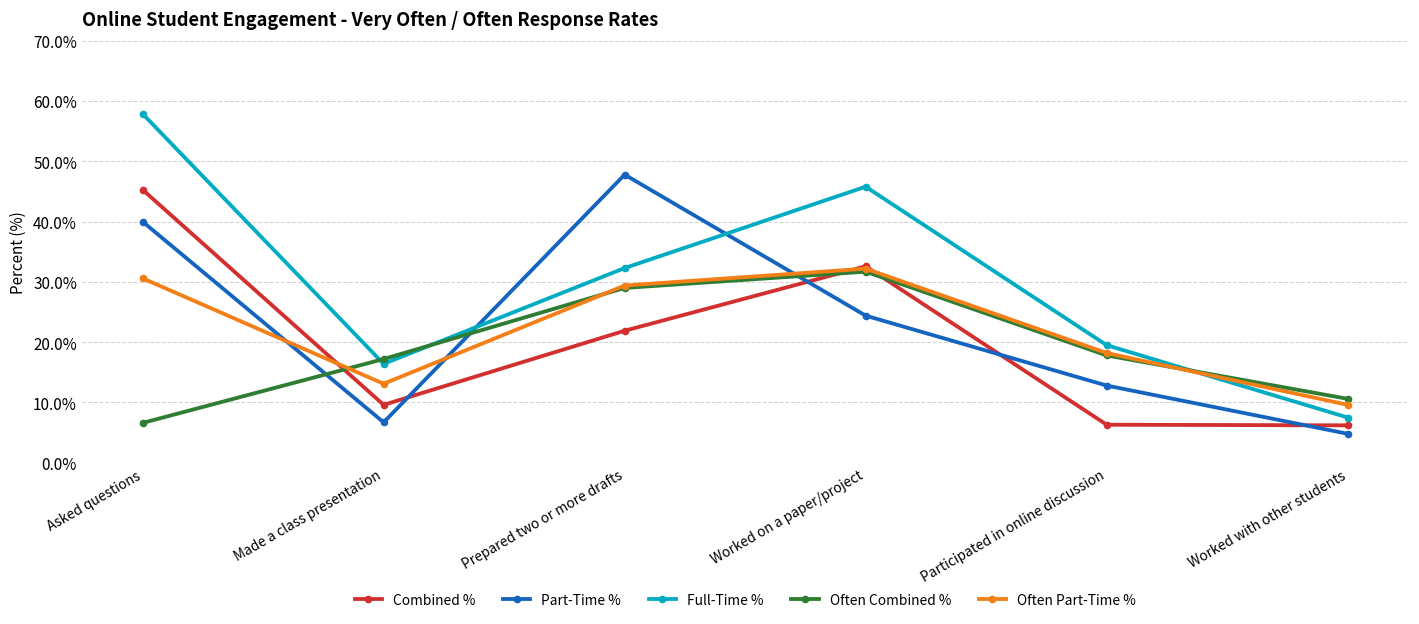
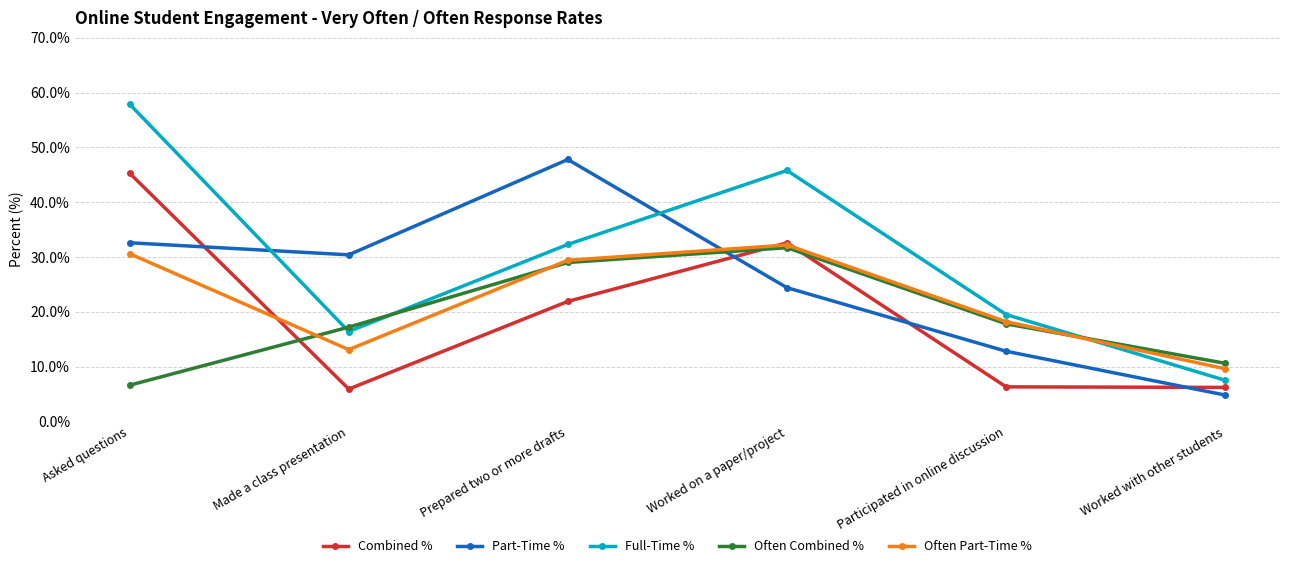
  {
    "Combined %": {
      "Asked questions": "45%",
-     "Made a class presentation": "10%",
+     "Made a class presentation": "6%",
      "Prepared two or more drafts": "22%",
      "Participated in online discussion": "6%",
      "Worked with other students": "6%"
    },
    "Part-Time %": {
-     "Asked questions": "40%",
-     "Made a class presentation": "7%",
+     "Asked questions": "33%",
+     "Made a class presentation": "30%",
      "Prepared two or more drafts": "48%",
      "Worked on a paper/project": "24%",
      "Participated in online discussion": "13%",
      "Worked with other students": "5%"
    },
    "Full-Time %": {
      "Asked questions": "58%",
      "Made a class presentation": "16%",
      "Prepared two or more drafts": "32%",
      "Worked on a paper/project": "46%",
      "Participated in online discussion": "20%",
      "Worked with other students": "8%"
    },
    "Often Combined %": {
      "Asked questions": "7%",
      "Made a class presentation": "17%",
      "Worked on a paper/project": "32%",
      "Worked with other students": "11%"
    },
    "Often Part-Time %": {
      "Asked questions": "31%",
      "Made a class presentation": "13%",
      "Worked with other students": "10%"
    }
  }
